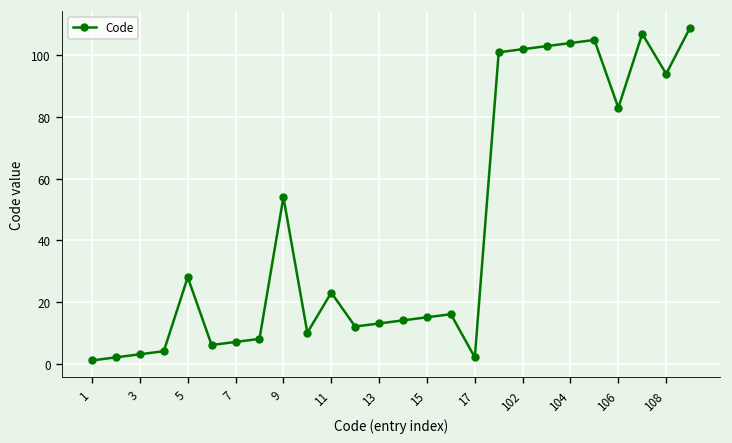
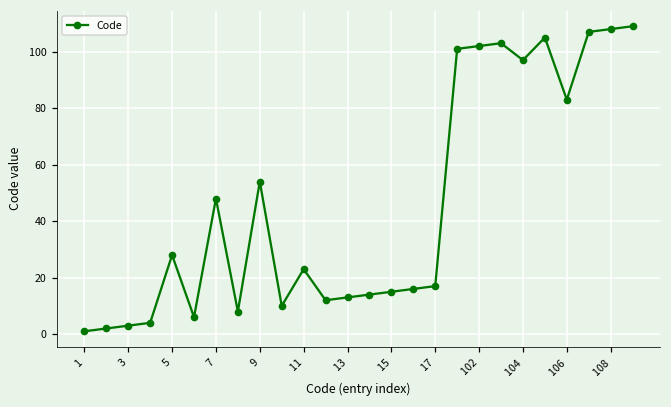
  {
    "1": 1,
    "3": 3,
    "5": 28,
-   "7": 7,
+   "7": 48,
    "9": 54,
    "11": 23,
    "13": 13,
    "15": 15,
-   "17": 2,
+   "17": 17,
    "102": 102,
-   "104": 104,
+   "104": 97,
    "106": 83,
-   "108": 94
+   "108": 108
  }
